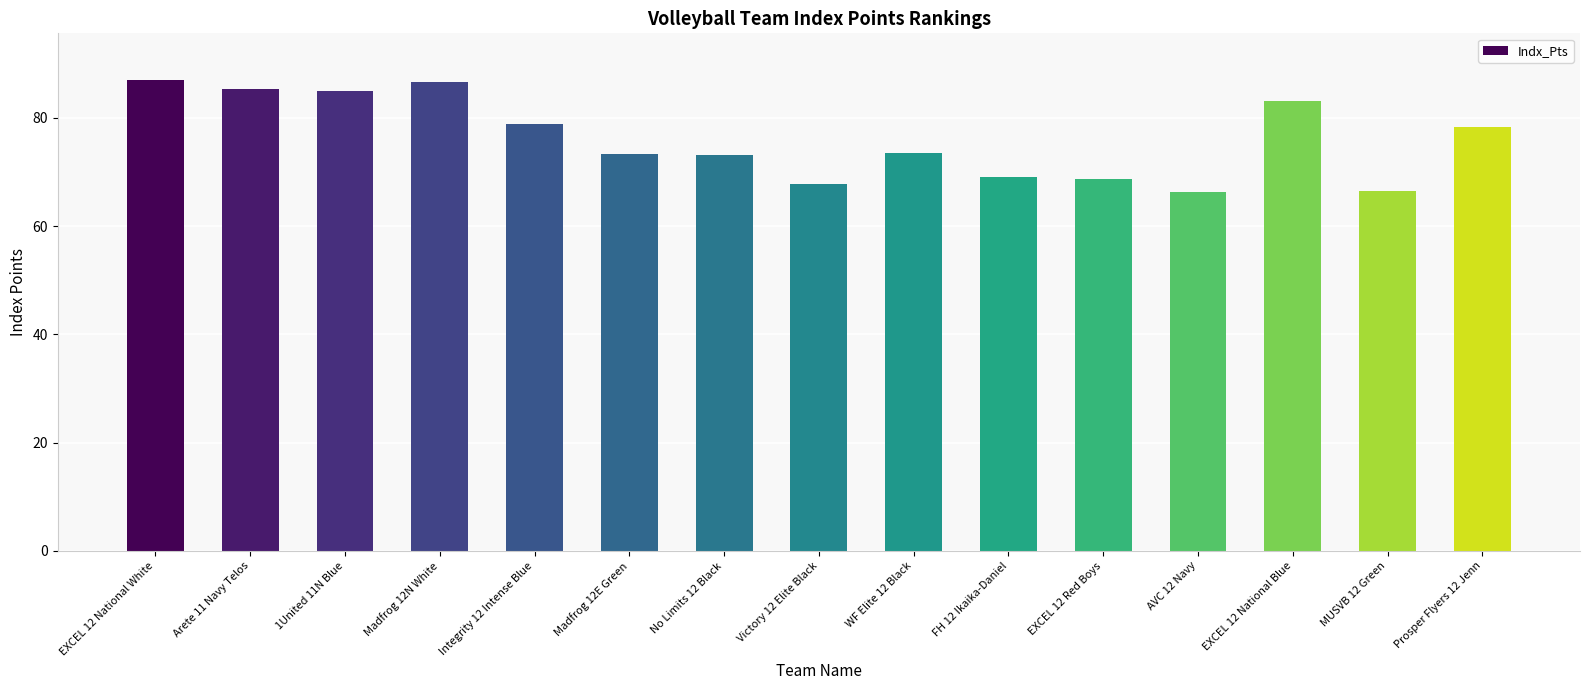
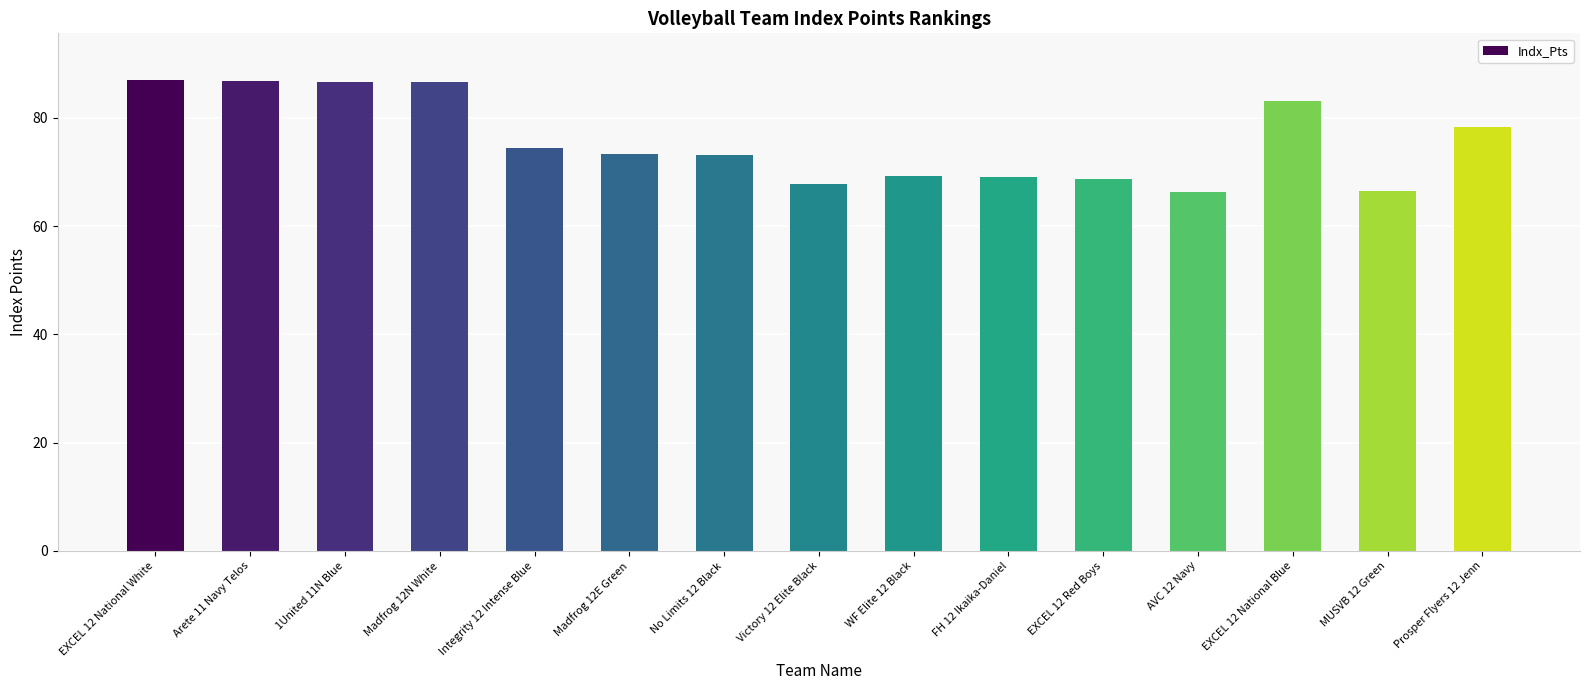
  {
    "EXCEL 12 National White": 87,
-   "Arete 11 Navy Telos": 85,
-   "1United 11N Blue": 85,
+   "Arete 11 Navy Telos": 87,
+   "1United 11N Blue": 87,
    "Madfrog 12N White": 87,
-   "Integrity 12 Intense Blue": 79,
+   "Integrity 12 Intense Blue": 74,
    "Madfrog 12E Green": 73,
    "No Limits 12 Black": 73,
    "Victory 12 Elite Black": 68,
-   "WF Elite 12 Black": 73,
+   "WF Elite 12 Black": 69,
    "FH 12 Ikaika-Daniel": 69,
    "EXCEL 12 Red Boys": 69,
    "AVC 12 Navy": 66,
    "EXCEL 12 National Blue": 83,
    "MUSVB 12 Green": 66,
    "Prosper Flyers 12 Jenn": 78
  }
